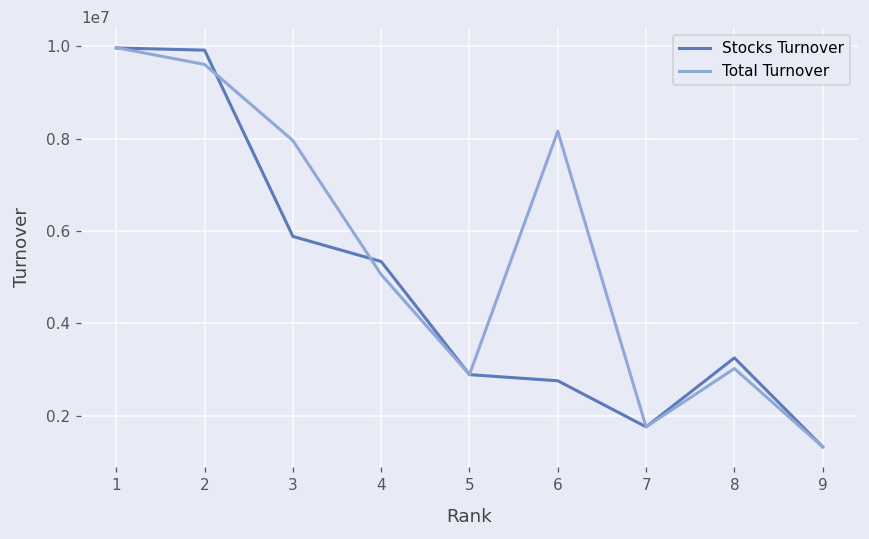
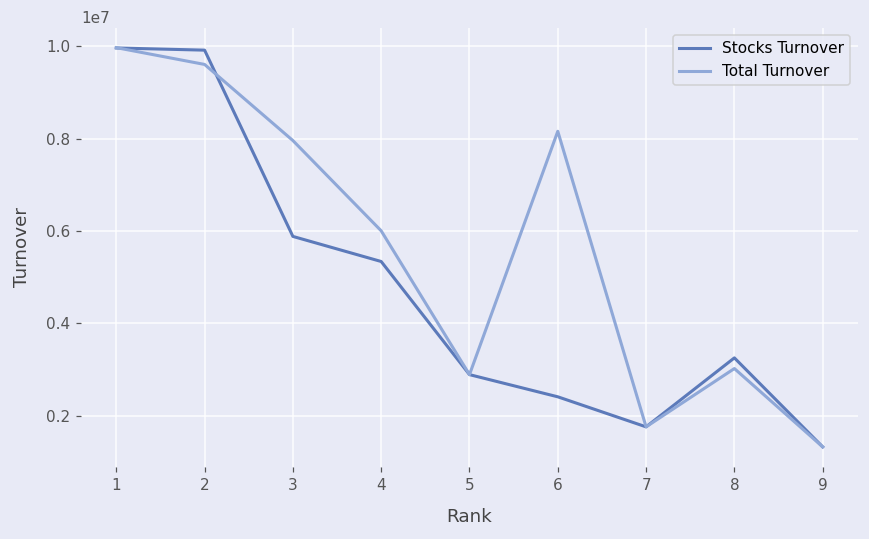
  {
    "Stocks Turnover": {
      "2": 9900000,
      "3": 5900000,
      "4": 5300000,
-     "6": 2800000,
+     "6": 2400000,
      "8": 3300000
    },
    "Total Turnover": {
      "2": 9600000,
      "3": 8000000,
-     "4": 5100000,
+     "4": 6000000,
      "6": 8200000,
      "8": 3000000
    }
  }
